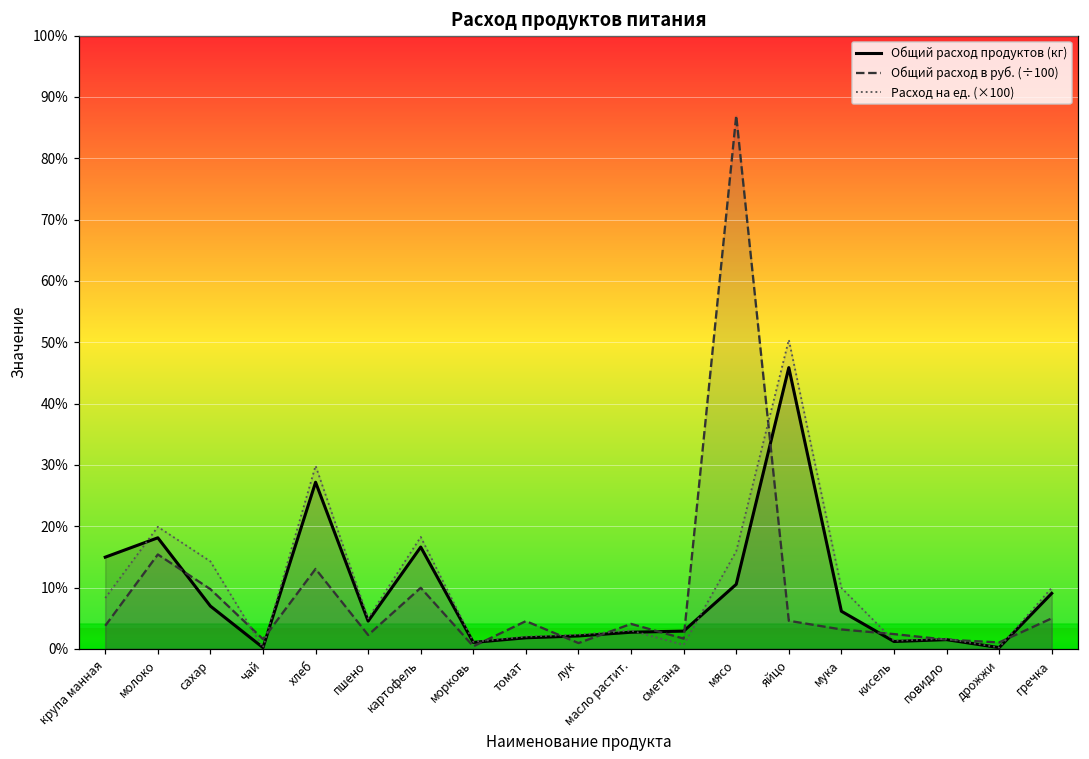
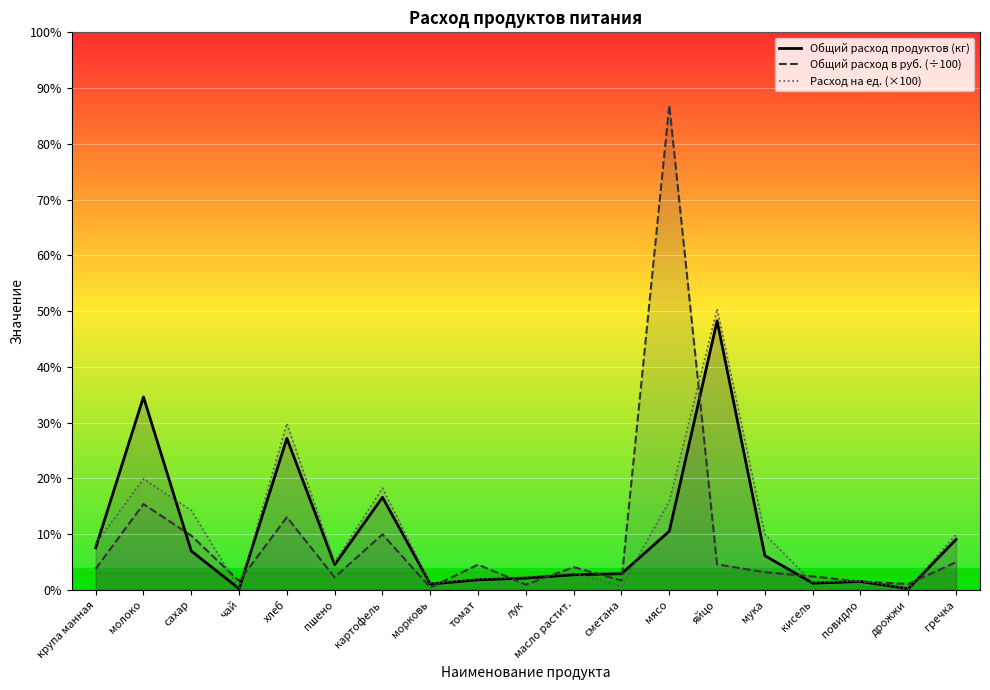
  {
    "Общий расход продуктов (кг)": {
-     "крупа манная": "15%",
-     "молоко": "18%",
+     "крупа манная": "8%",
+     "молоко": "35%",
      "сахар": "7%",
      "хлеб": "27%",
      "картофель": "17%",
      "мясо": "11%",
-     "яйцо": "46%",
+     "яйцо": "48%",
      "мука": "6%",
      "гречка": "9%"
    }
  }
